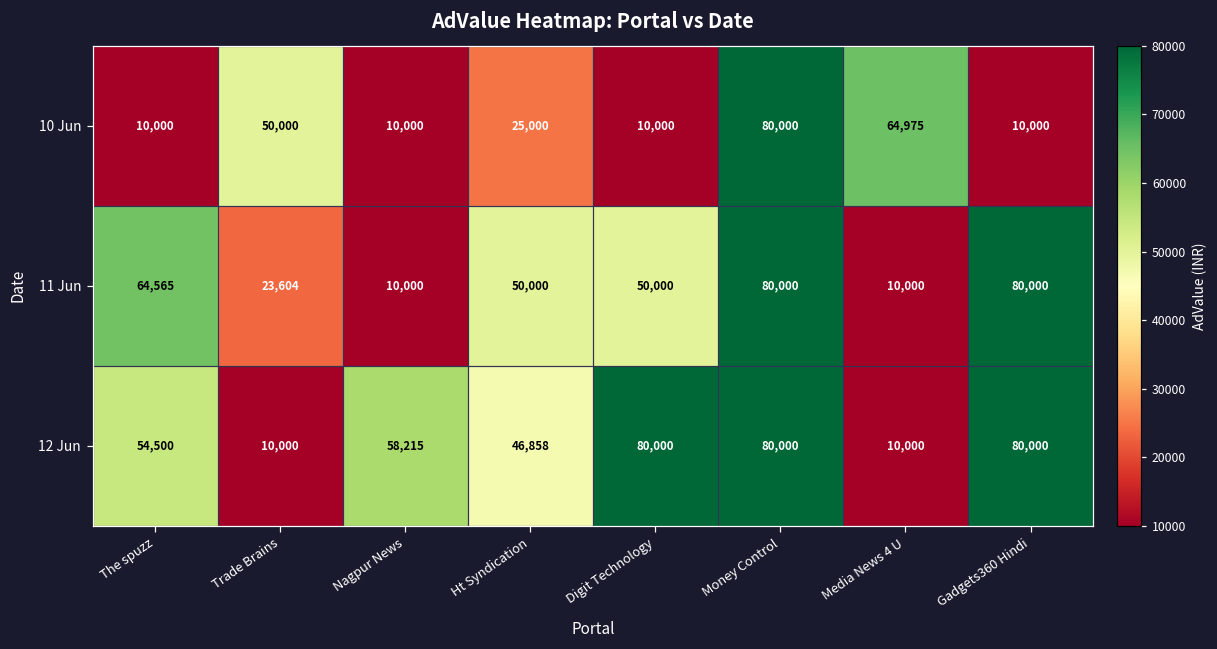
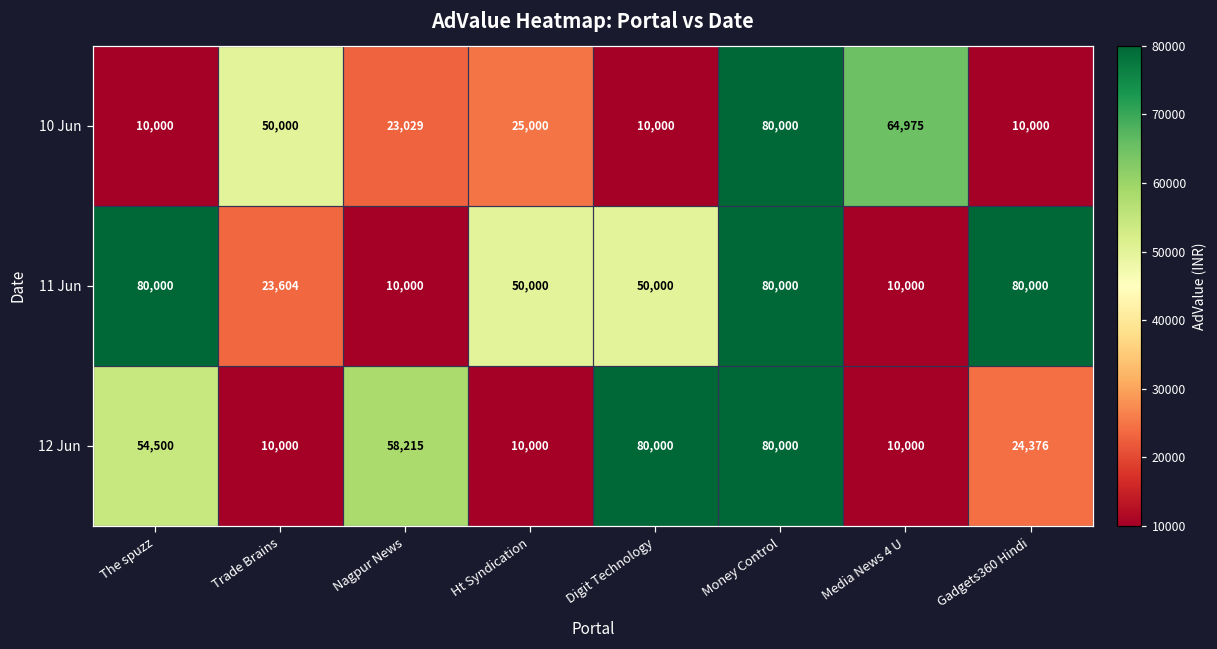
  {
    "10 Jun": {
      "The spuzz": "10,000",
      "Trade Brains": "50,000",
-     "Nagpur News": "10,000",
+     "Nagpur News": "23,029",
      "Ht Syndication": "25,000",
      "Digit Technology": "10,000",
      "Money Control": "80,000",
      "Media News 4 U": "64,975",
      "Gadgets360 Hindi": "10,000"
    },
    "11 Jun": {
-     "The spuzz": "64,565",
+     "The spuzz": "80,000",
      "Trade Brains": "23,604",
      "Nagpur News": "10,000",
      "Ht Syndication": "50,000",
      "Digit Technology": "50,000",
      "Money Control": "80,000",
      "Media News 4 U": "10,000",
      "Gadgets360 Hindi": "80,000"
    },
    "12 Jun": {
      "The spuzz": "54,500",
      "Trade Brains": "10,000",
      "Nagpur News": "58,215",
-     "Ht Syndication": "46,858",
+     "Ht Syndication": "10,000",
      "Digit Technology": "80,000",
      "Money Control": "80,000",
      "Media News 4 U": "10,000",
-     "Gadgets360 Hindi": "80,000"
+     "Gadgets360 Hindi": "24,376"
    }
  }
